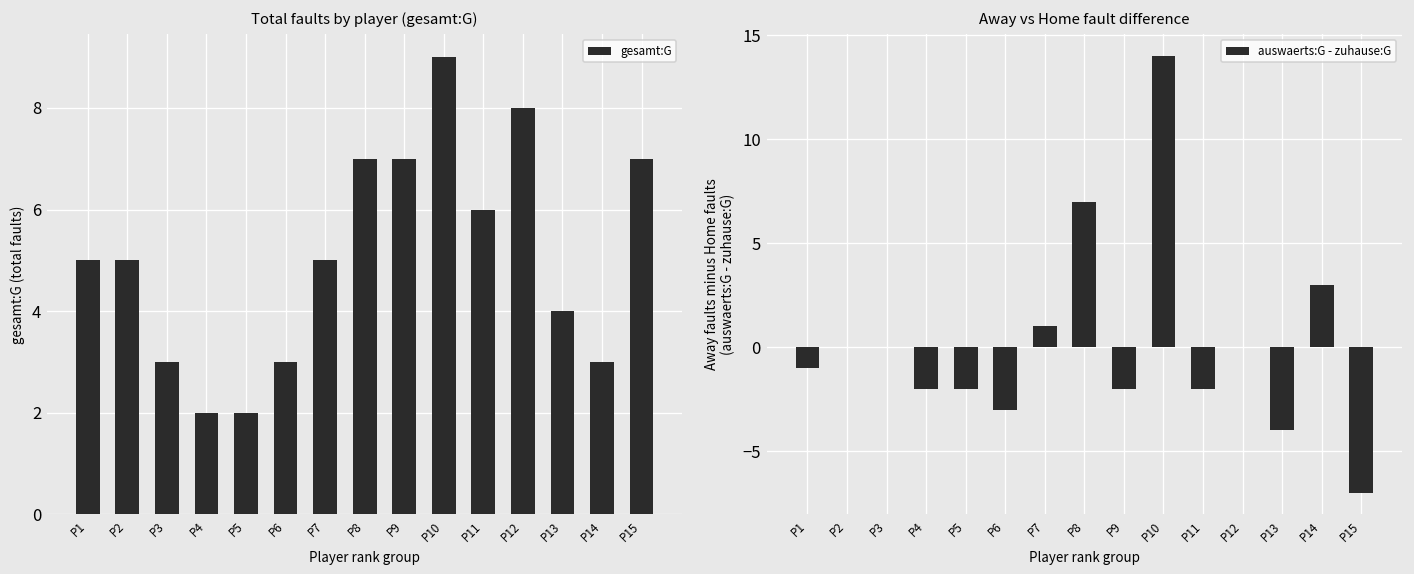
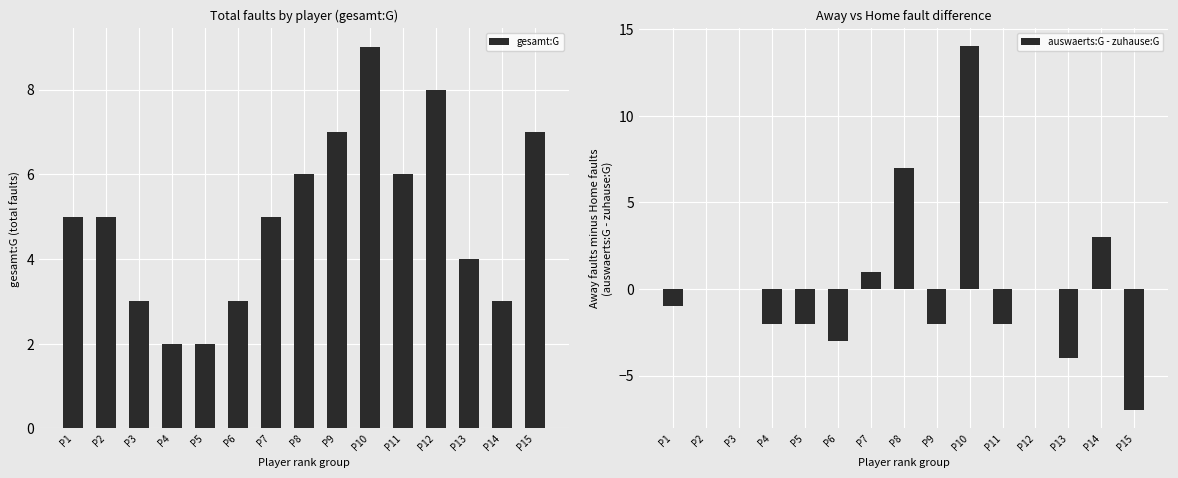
  {
    "Total faults by player (gesamt:G)": {
      "P1": 5,
      "P2": 5,
      "P3": 3,
      "P4": 2,
      "P5": 2,
      "P6": 3,
      "P7": 5,
-     "P8": 7,
+     "P8": 6,
      "P9": 7,
      "P10": 9,
      "P11": 6,
      "P12": 8,
      "P13": 4,
      "P14": 3,
      "P15": 7
    },
    "Away vs Home fault difference": {
      "P1": -1.0,
      "P2": 0.0,
      "P3": 0.0,
      "P4": -2.0,
      "P5": -2.0,
      "P6": -3.0,
      "P7": 1.0,
      "P8": 7.0,
      "P9": -2.0,
      "P10": 14.0,
      "P11": -2.0,
      "P12": 0.0,
      "P13": -4.0,
      "P14": 3.0,
      "P15": -7.0
    }
  }
